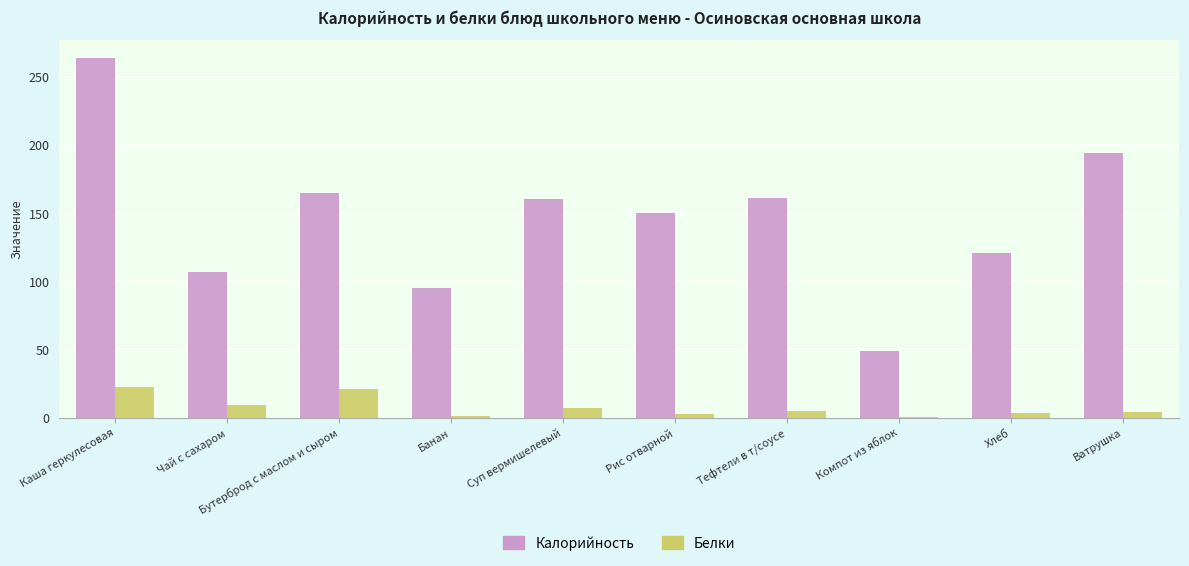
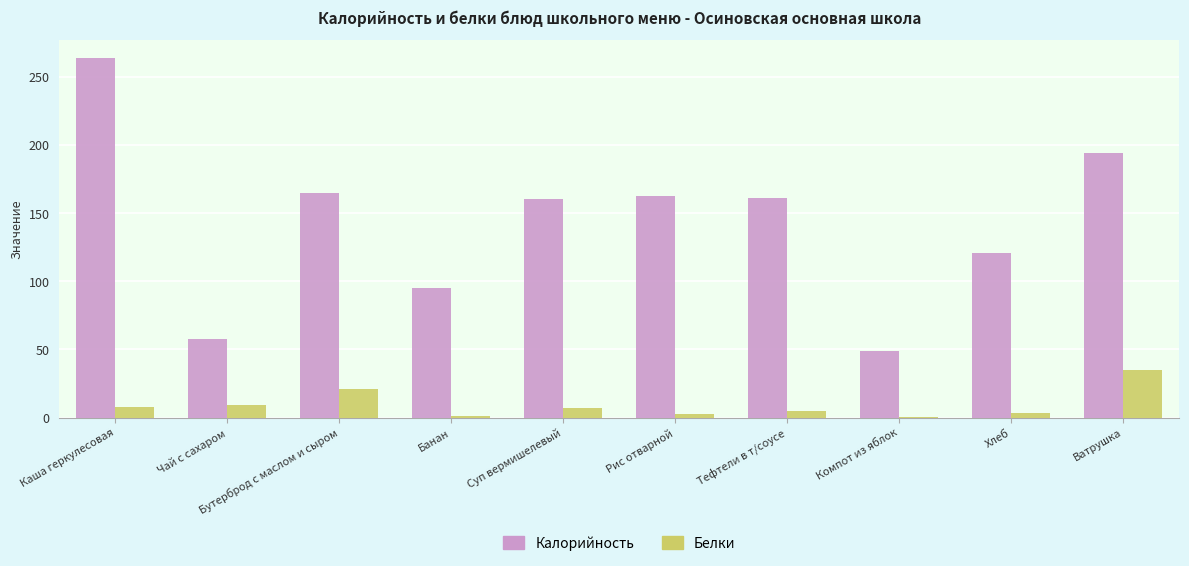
  {
    "Калорийность": {
      "Каша геркулесовая": 264,
-     "Чай с сахаром": 107,
+     "Чай с сахаром": 58,
      "Бутерброд с маслом и сыром": 165,
      "Банан": 95,
      "Суп вермишелевый": 160,
-     "Рис отварной": 150,
+     "Рис отварной": 162,
      "Тефтели в т/соусе": 161,
      "Компот из яблок": 49,
      "Хлеб": 121,
      "Ватрушка": 194
    },
    "Белки": {
-     "Каша геркулесовая": 23,
+     "Каша геркулесовая": 8,
      "Чай с сахаром": 9,
      "Бутерброд с маслом и сыром": 21,
      "Суп вермишелевый": 7,
      "Рис отварной": 2,
      "Тефтели в т/соусе": 5,
      "Хлеб": 3,
-     "Ватрушка": 4
+     "Ватрушка": 35
    }
  }
